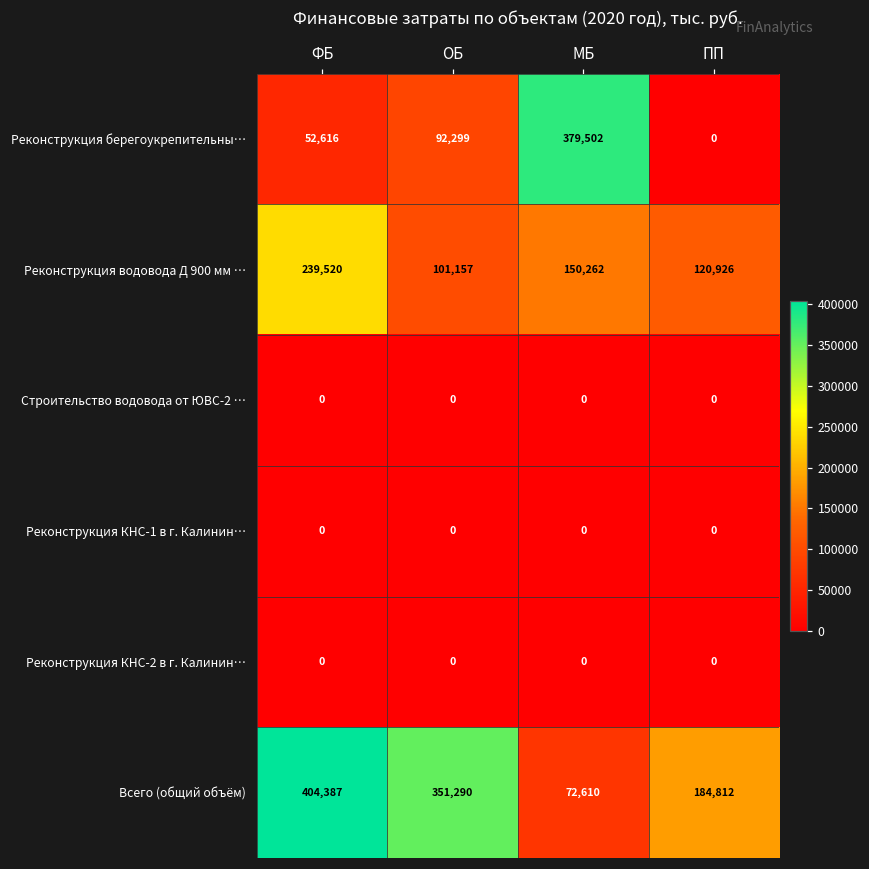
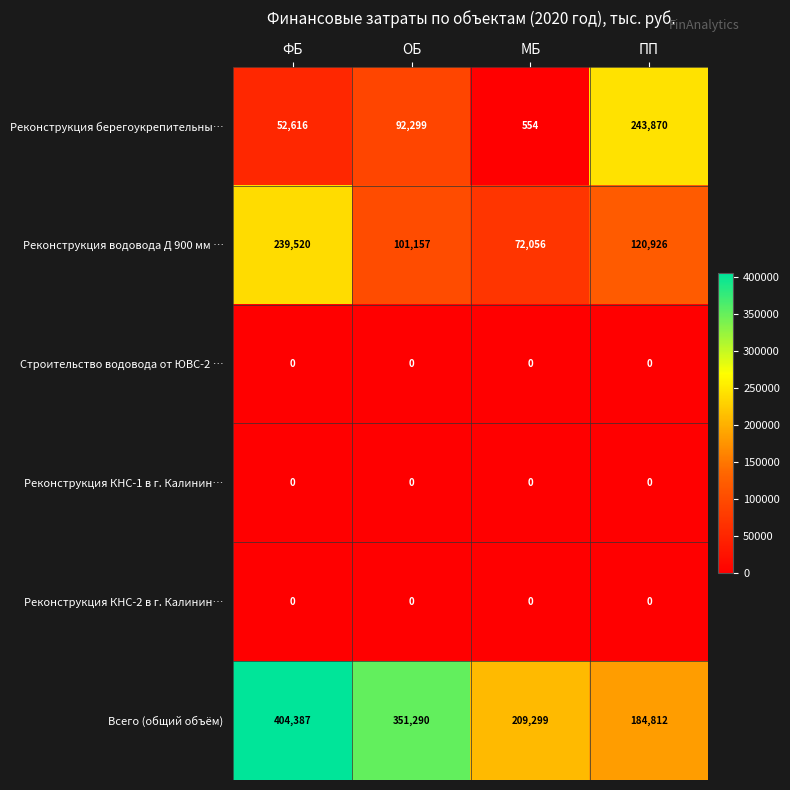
  {
    "Реконструкция берегоукрепительны…": {
      "ФБ": "52,616",
      "ОБ": "92,299",
-     "МБ": "379,502",
-     "ПП": "0"
+     "МБ": "554",
+     "ПП": "243,870"
    },
    "Реконструкция водовода Д 900 мм …": {
      "ФБ": "239,520",
      "ОБ": "101,157",
-     "МБ": "150,262",
+     "МБ": "72,056",
      "ПП": "120,926"
    },
    "Строительство водовода от ЮВС-2 …": {
      "ФБ": "0",
      "ОБ": "0",
      "МБ": "0",
      "ПП": "0"
    },
    "Реконструкция КНС-1 в г. Калинин…": {
      "ФБ": "0",
      "ОБ": "0",
      "МБ": "0",
      "ПП": "0"
    },
    "Реконструкция КНС-2 в г. Калинин…": {
      "ФБ": "0",
      "ОБ": "0",
      "МБ": "0",
      "ПП": "0"
    },
    "Всего (общий объём)": {
      "ФБ": "404,387",
      "ОБ": "351,290",
-     "МБ": "72,610",
+     "МБ": "209,299",
      "ПП": "184,812"
    }
  }
